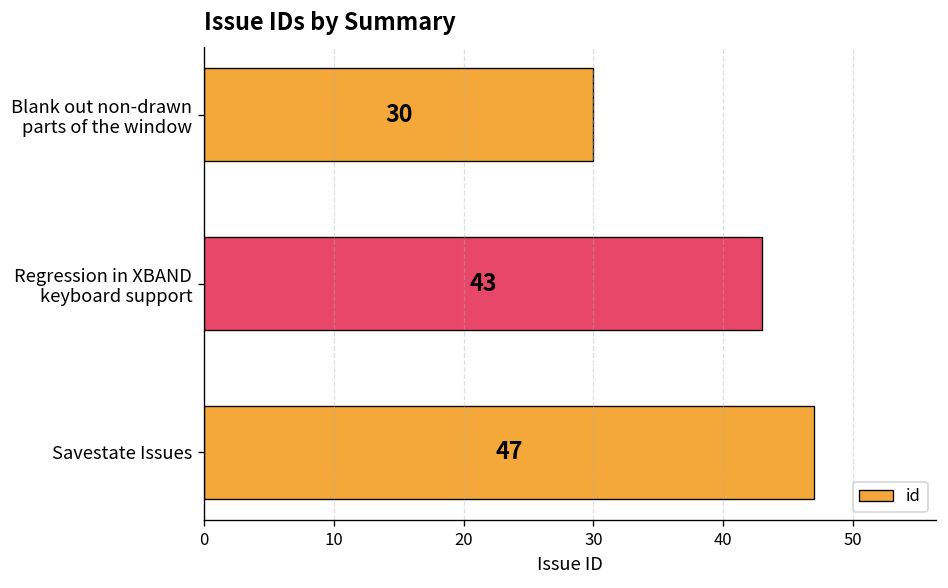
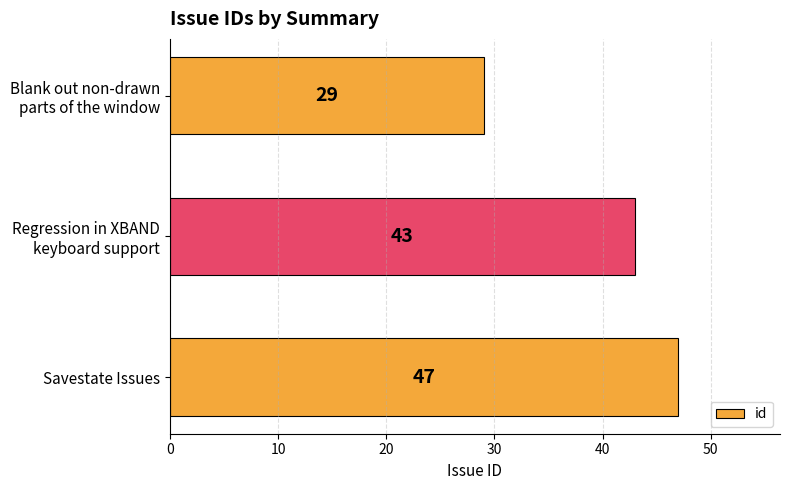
  {
-   "Blank out non-drawn parts of the window": 30,
+   "Blank out non-drawn parts of the window": 29,
    "Regression in XBAND keyboard support": 43,
    "Savestate Issues": 47
  }
